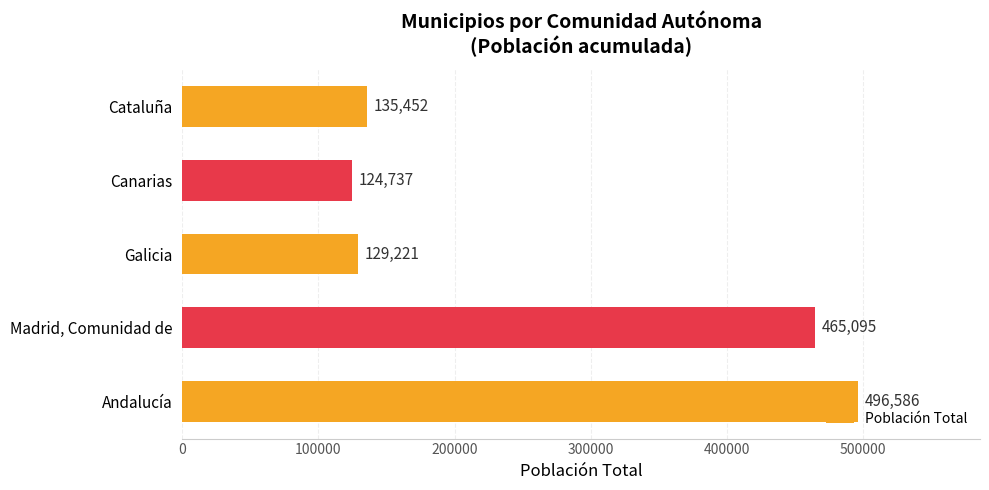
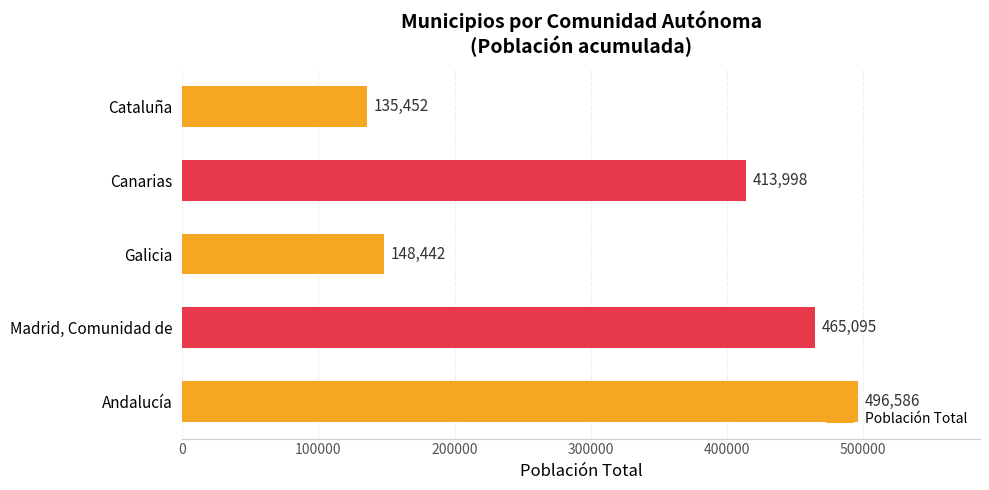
  {
    "Cataluña": "135,452",
-   "Canarias": "124,737",
-   "Galicia": "129,221",
+   "Canarias": "413,998",
+   "Galicia": "148,442",
    "Madrid, Comunidad de": "465,095",
    "Andalucía": "496,586"
  }
